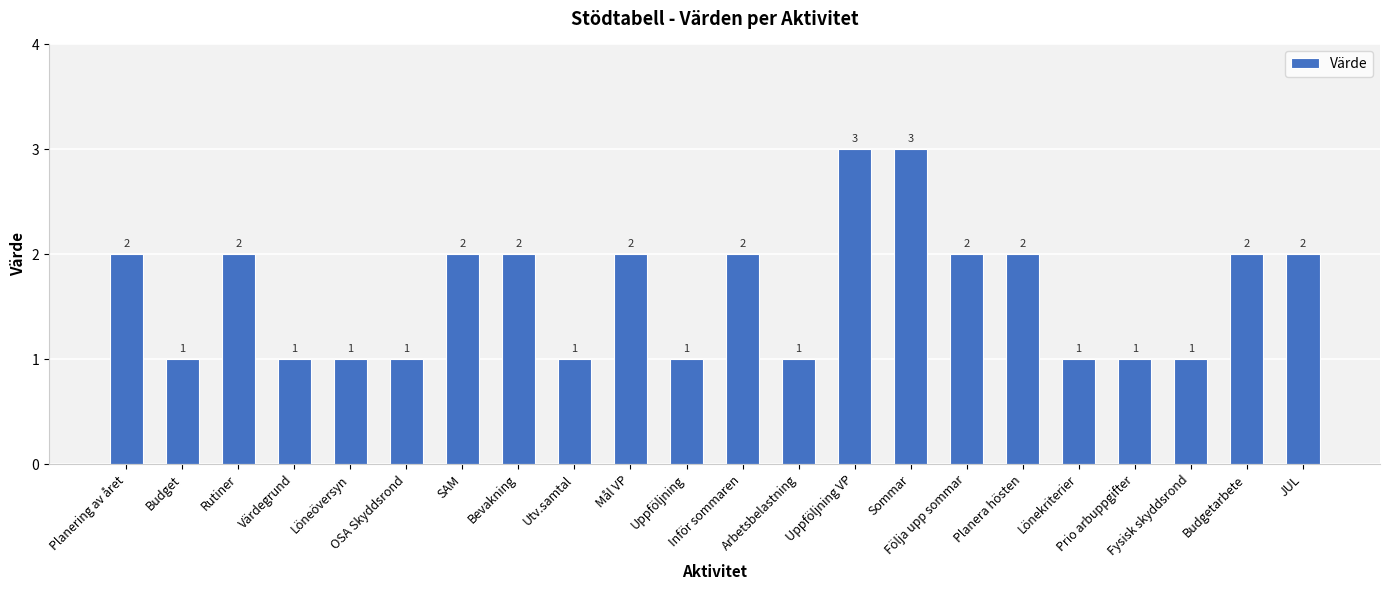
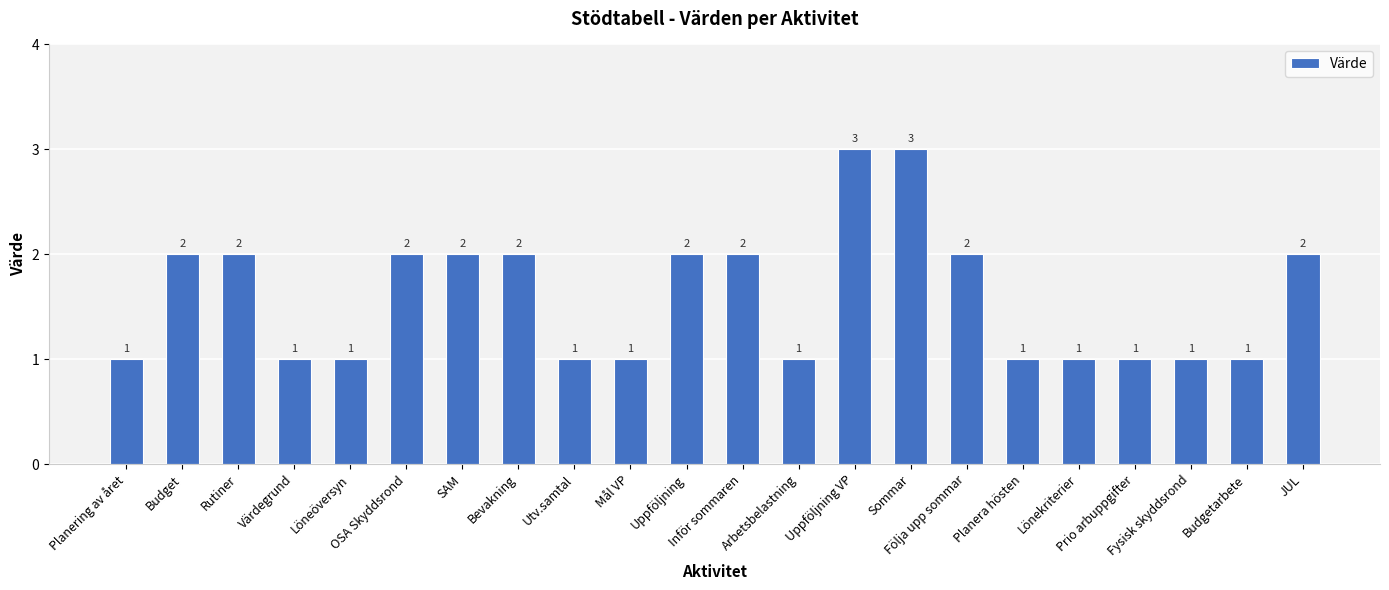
  {
-   "Planering av året": 2,
-   "Budget": 1,
+   "Planering av året": 1,
+   "Budget": 2,
    "Rutiner": 2,
    "Värdegrund": 1,
    "Löneöversyn": 1,
-   "OSA Skyddsrond": 1,
+   "OSA Skyddsrond": 2,
    "SAM": 2,
    "Bevakning": 2,
    "Utv.samtal": 1,
-   "Mål VP": 2,
-   "Uppföljning": 1,
+   "Mål VP": 1,
+   "Uppföljning": 2,
    "Inför sommaren": 2,
    "Arbetsbelastning": 1,
    "Uppföljning VP": 3,
    "Sommar": 3,
    "Följa upp sommar": 2,
-   "Planera hösten": 2,
+   "Planera hösten": 1,
    "Lönekriterier": 1,
    "Prio arbuppgifter": 1,
    "Fysisk skyddsrond": 1,
-   "Budgetarbete": 2,
+   "Budgetarbete": 1,
    "JUL": 2
  }
